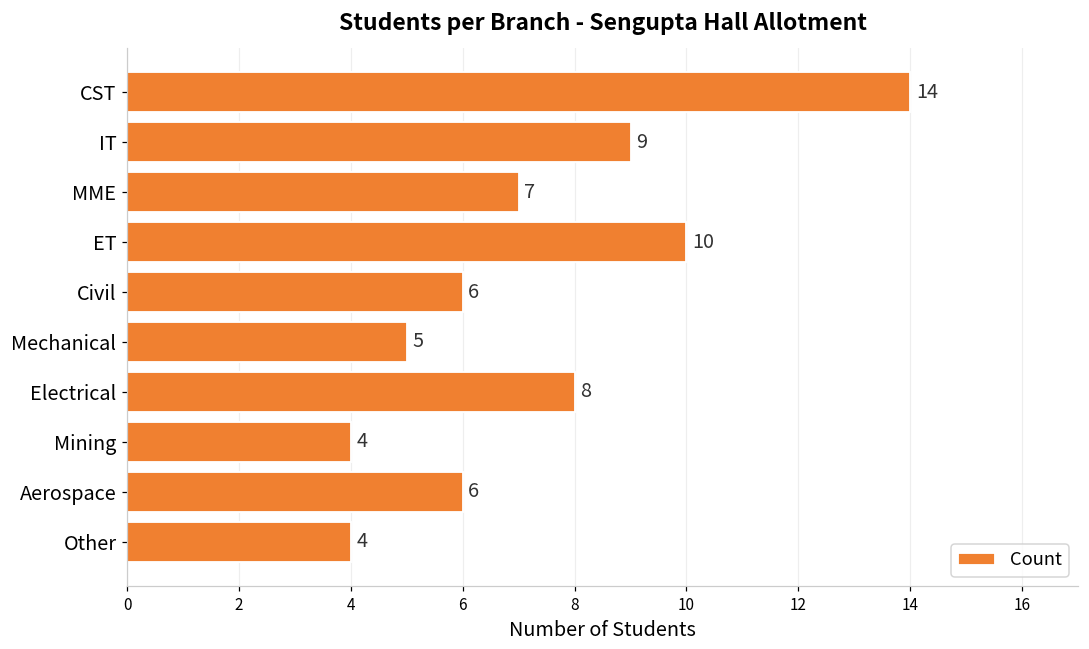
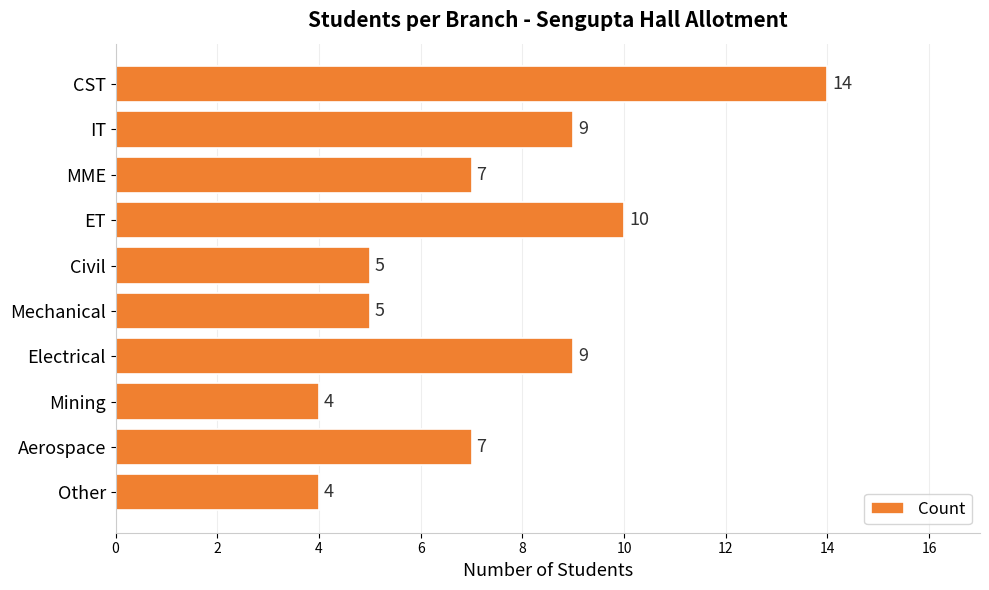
  {
    "CST": 14,
    "IT": 9,
    "MME": 7,
    "ET": 10,
-   "Civil": 6,
+   "Civil": 5,
    "Mechanical": 5,
-   "Electrical": 8,
+   "Electrical": 9,
    "Mining": 4,
-   "Aerospace": 6,
+   "Aerospace": 7,
    "Other": 4
  }
